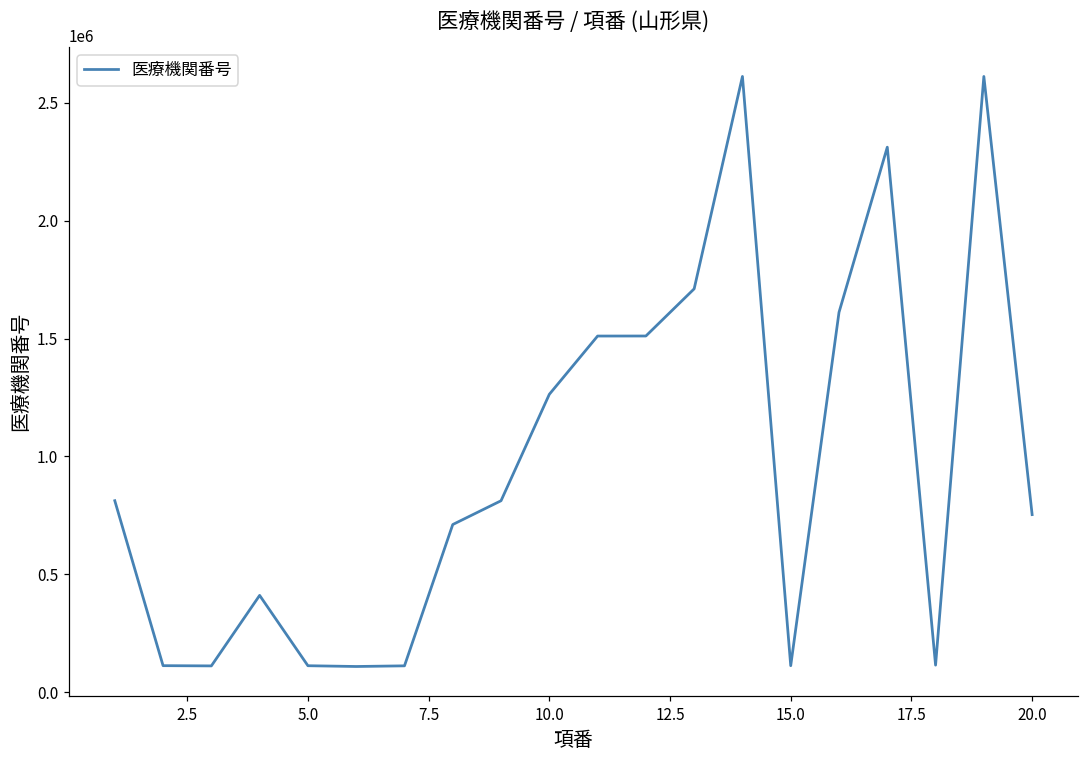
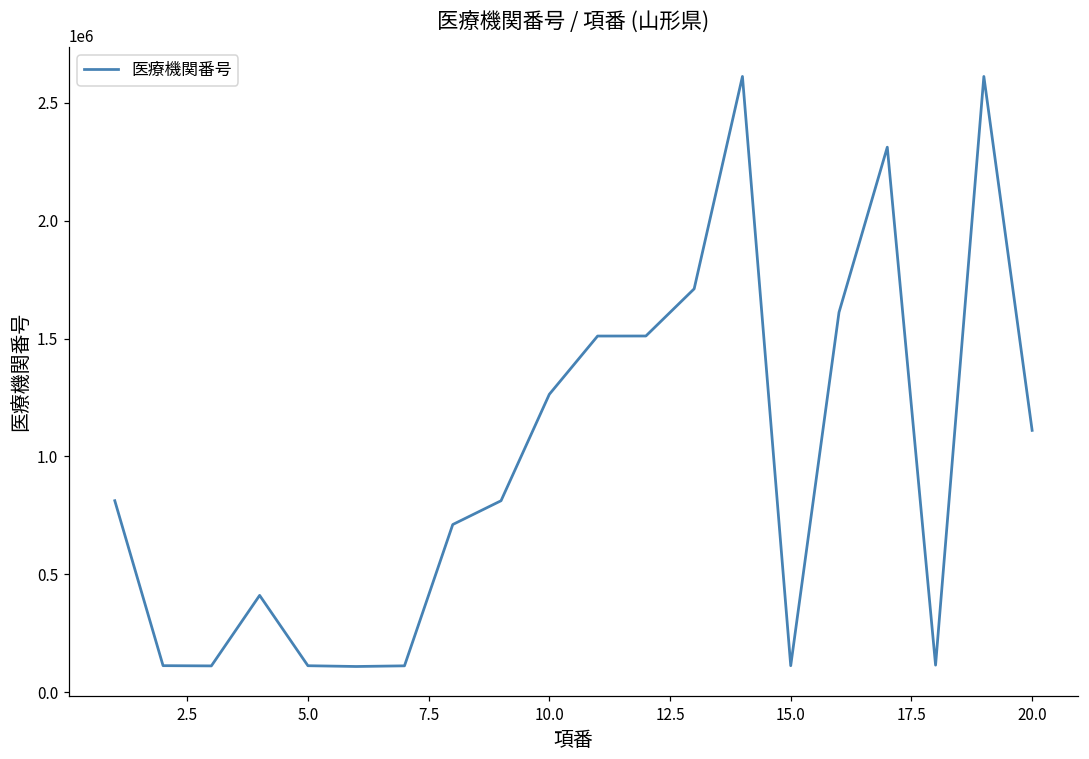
  {
    "5.0": 110000,
    "10.0": 1260000,
    "15.0": 110000,
-   "20.0": 750000
+   "20.0": 1110000
  }
